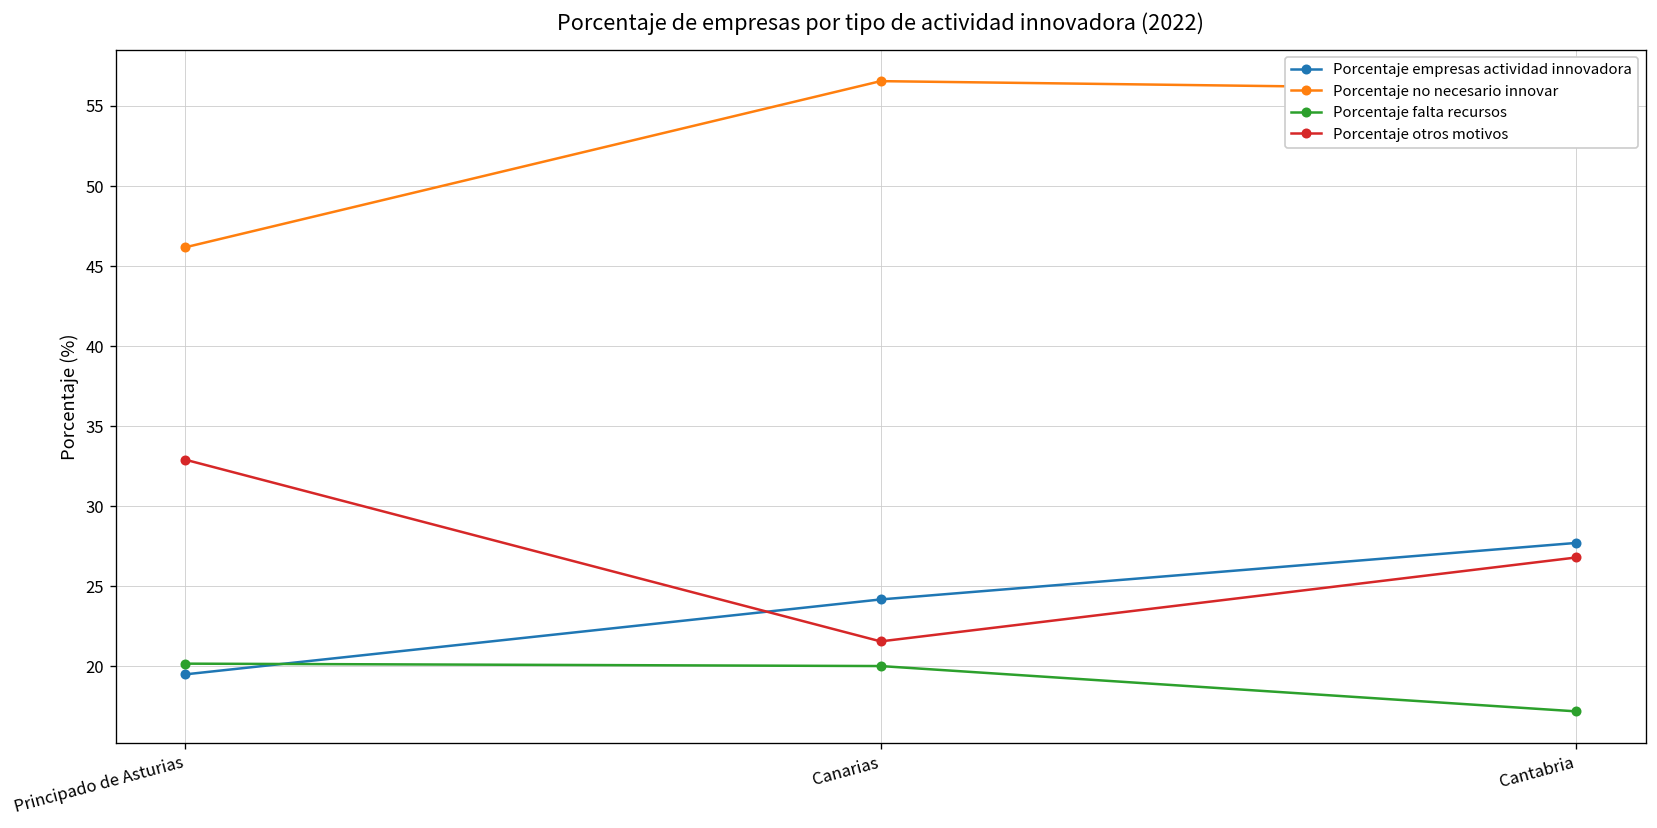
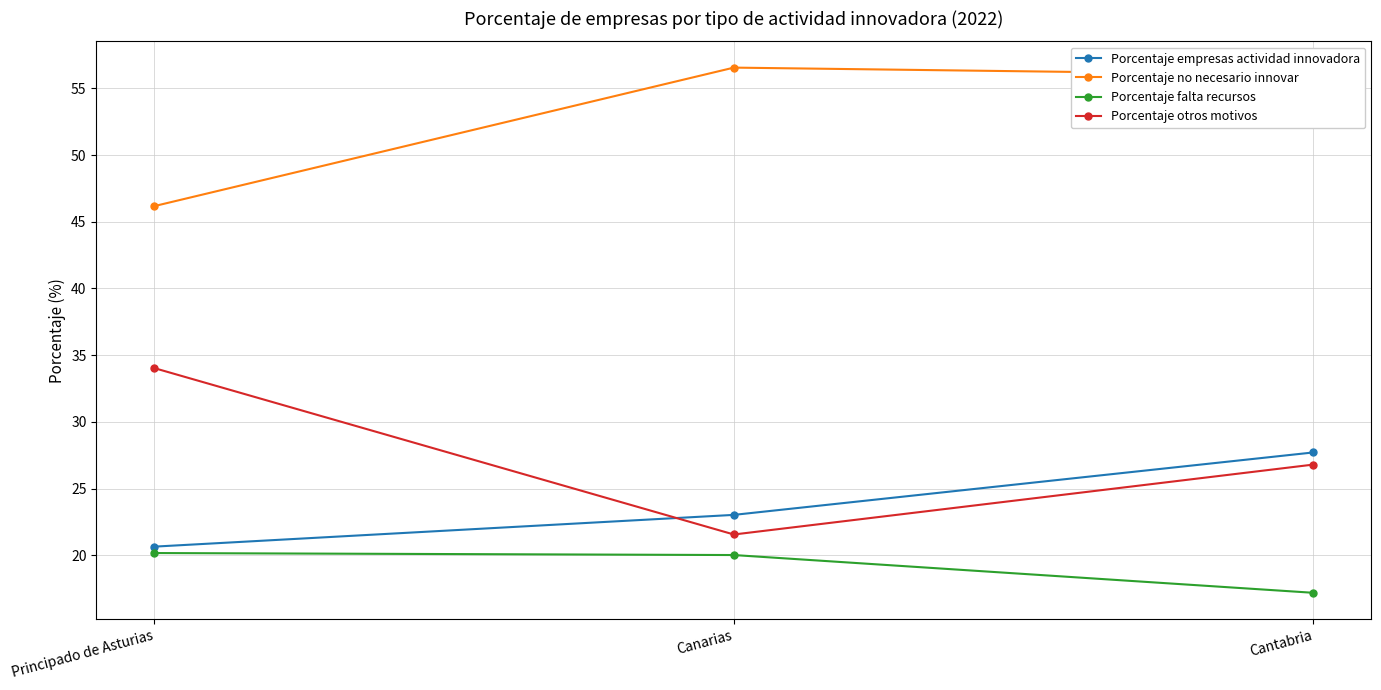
  {
    "Porcentaje empresas actividad innovadora": {
-     "Principado de Asturias": 19.5,
-     "Canarias": 24.2,
+     "Principado de Asturias": 20.7,
+     "Canarias": 23.0,
      "Cantabria": 27.7
    },
    "Porcentaje no necesario innovar": {
      "Principado de Asturias": 46.2,
      "Canarias": 56.6
    },
    "Porcentaje falta recursos": {
      "Principado de Asturias": 20.2,
      "Canarias": 20.0,
      "Cantabria": 17.2
    },
    "Porcentaje otros motivos": {
-     "Principado de Asturias": 32.9,
+     "Principado de Asturias": 34.0,
      "Canarias": 21.6,
      "Cantabria": 26.8
    }
  }
